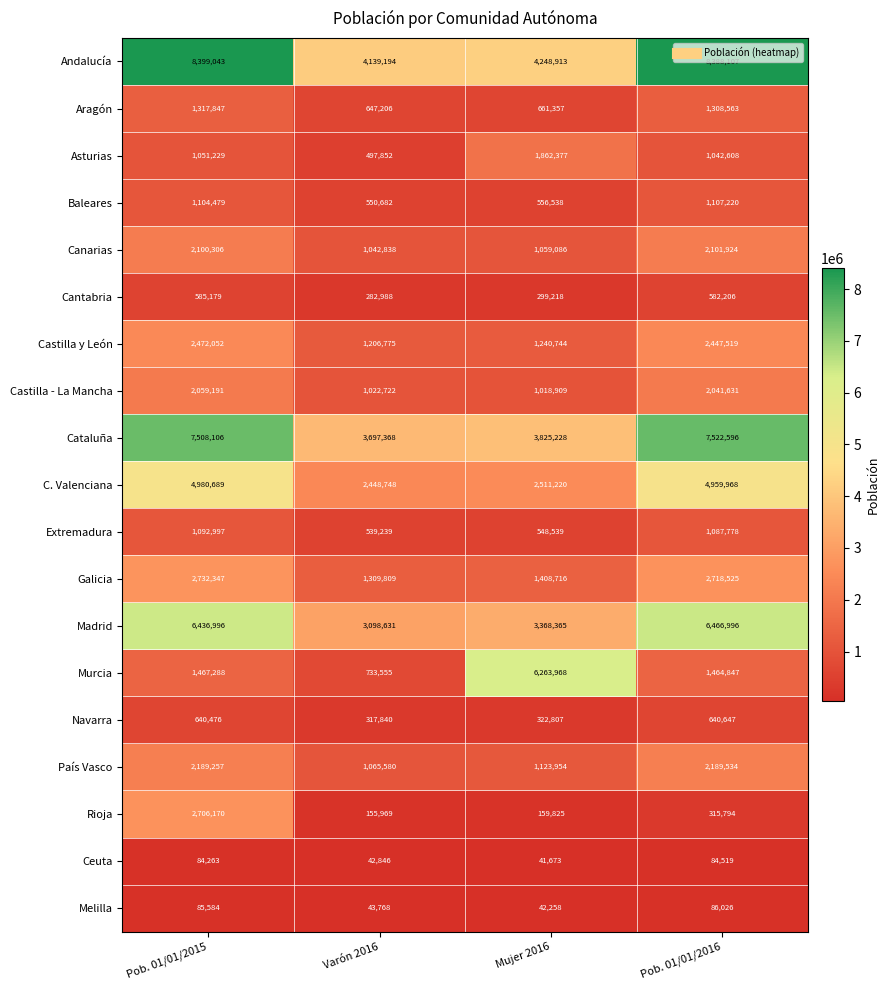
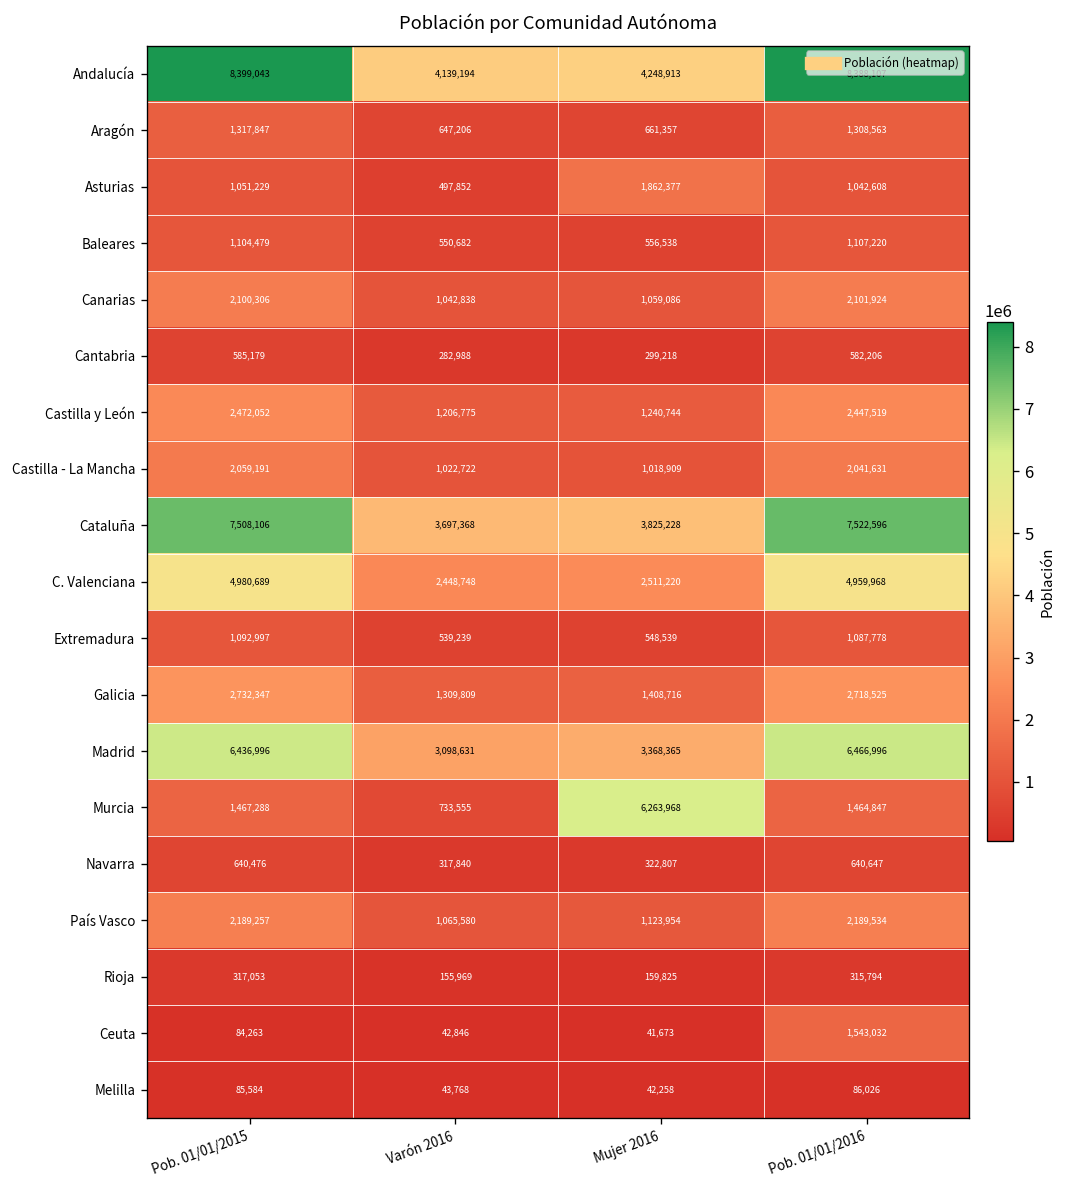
  {
    "Andalucía": {
      "Pob. 01/01/2015": "8,399,043",
      "Varón 2016": "4,139,194",
      "Mujer 2016": "4,248,913"
    },
    "Aragón": {
      "Pob. 01/01/2015": "1,317,847",
      "Varón 2016": "647,206",
      "Mujer 2016": "661,357",
      "Pob. 01/01/2016": "1,308,563"
    },
    "Asturias": {
      "Pob. 01/01/2015": "1,051,229",
      "Varón 2016": "497,852",
      "Mujer 2016": "1,862,377",
      "Pob. 01/01/2016": "1,042,608"
    },
    "Baleares": {
      "Pob. 01/01/2015": "1,104,479",
      "Varón 2016": "550,682",
      "Mujer 2016": "556,538",
      "Pob. 01/01/2016": "1,107,220"
    },
    "Canarias": {
      "Pob. 01/01/2015": "2,100,306",
      "Varón 2016": "1,042,838",
      "Mujer 2016": "1,059,086",
      "Pob. 01/01/2016": "2,101,924"
    },
    "Cantabria": {
      "Pob. 01/01/2015": "585,179",
      "Varón 2016": "282,988",
      "Mujer 2016": "299,218",
      "Pob. 01/01/2016": "582,206"
    },
    "Castilla y León": {
      "Pob. 01/01/2015": "2,472,052",
      "Varón 2016": "1,206,775",
      "Mujer 2016": "1,240,744",
      "Pob. 01/01/2016": "2,447,519"
    },
    "Castilla - La Mancha": {
      "Pob. 01/01/2015": "2,059,191",
      "Varón 2016": "1,022,722",
      "Mujer 2016": "1,018,909",
      "Pob. 01/01/2016": "2,041,631"
    },
    "Cataluña": {
      "Pob. 01/01/2015": "7,508,106",
      "Varón 2016": "3,697,368",
      "Mujer 2016": "3,825,228",
      "Pob. 01/01/2016": "7,522,596"
    },
    "C. Valenciana": {
      "Pob. 01/01/2015": "4,980,689",
      "Varón 2016": "2,448,748",
      "Mujer 2016": "2,511,220",
      "Pob. 01/01/2016": "4,959,968"
    },
    "Extremadura": {
      "Pob. 01/01/2015": "1,092,997",
      "Varón 2016": "539,239",
      "Mujer 2016": "548,539",
      "Pob. 01/01/2016": "1,087,778"
    },
    "Galicia": {
      "Pob. 01/01/2015": "2,732,347",
      "Varón 2016": "1,309,809",
      "Mujer 2016": "1,408,716",
      "Pob. 01/01/2016": "2,718,525"
    },
    "Madrid": {
      "Pob. 01/01/2015": "6,436,996",
      "Varón 2016": "3,098,631",
      "Mujer 2016": "3,368,365",
      "Pob. 01/01/2016": "6,466,996"
    },
    "Murcia": {
      "Pob. 01/01/2015": "1,467,288",
      "Varón 2016": "733,555",
      "Mujer 2016": "6,263,968",
      "Pob. 01/01/2016": "1,464,847"
    },
    "Navarra": {
      "Pob. 01/01/2015": "640,476",
      "Varón 2016": "317,840",
      "Mujer 2016": "322,807",
      "Pob. 01/01/2016": "640,647"
    },
    "País Vasco": {
      "Pob. 01/01/2015": "2,189,257",
      "Varón 2016": "1,065,580",
      "Mujer 2016": "1,123,954",
      "Pob. 01/01/2016": "2,189,534"
    },
    "Rioja": {
-     "Pob. 01/01/2015": "2,706,170",
+     "Pob. 01/01/2015": "317,053",
      "Varón 2016": "155,969",
      "Mujer 2016": "159,825",
      "Pob. 01/01/2016": "315,794"
    },
    "Ceuta": {
      "Pob. 01/01/2015": "84,263",
      "Varón 2016": "42,846",
      "Mujer 2016": "41,673",
-     "Pob. 01/01/2016": "84,519"
+     "Pob. 01/01/2016": "1,543,032"
    },
    "Melilla": {
      "Pob. 01/01/2015": "85,584",
      "Varón 2016": "43,768",
      "Mujer 2016": "42,258",
      "Pob. 01/01/2016": "86,026"
    }
  }
